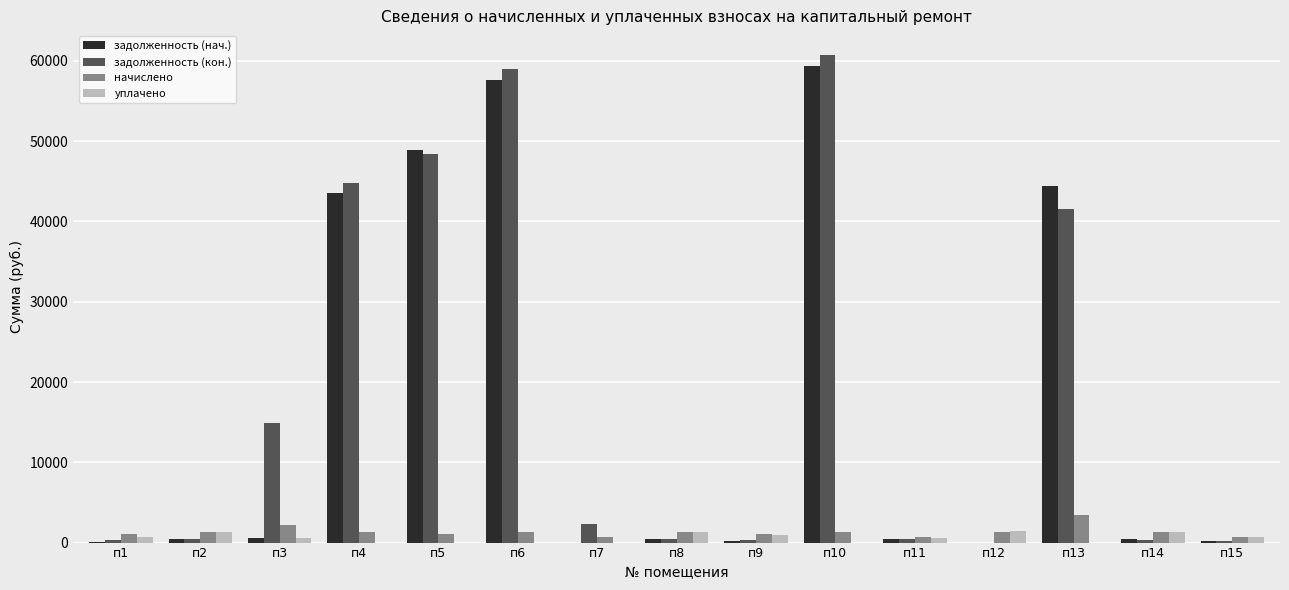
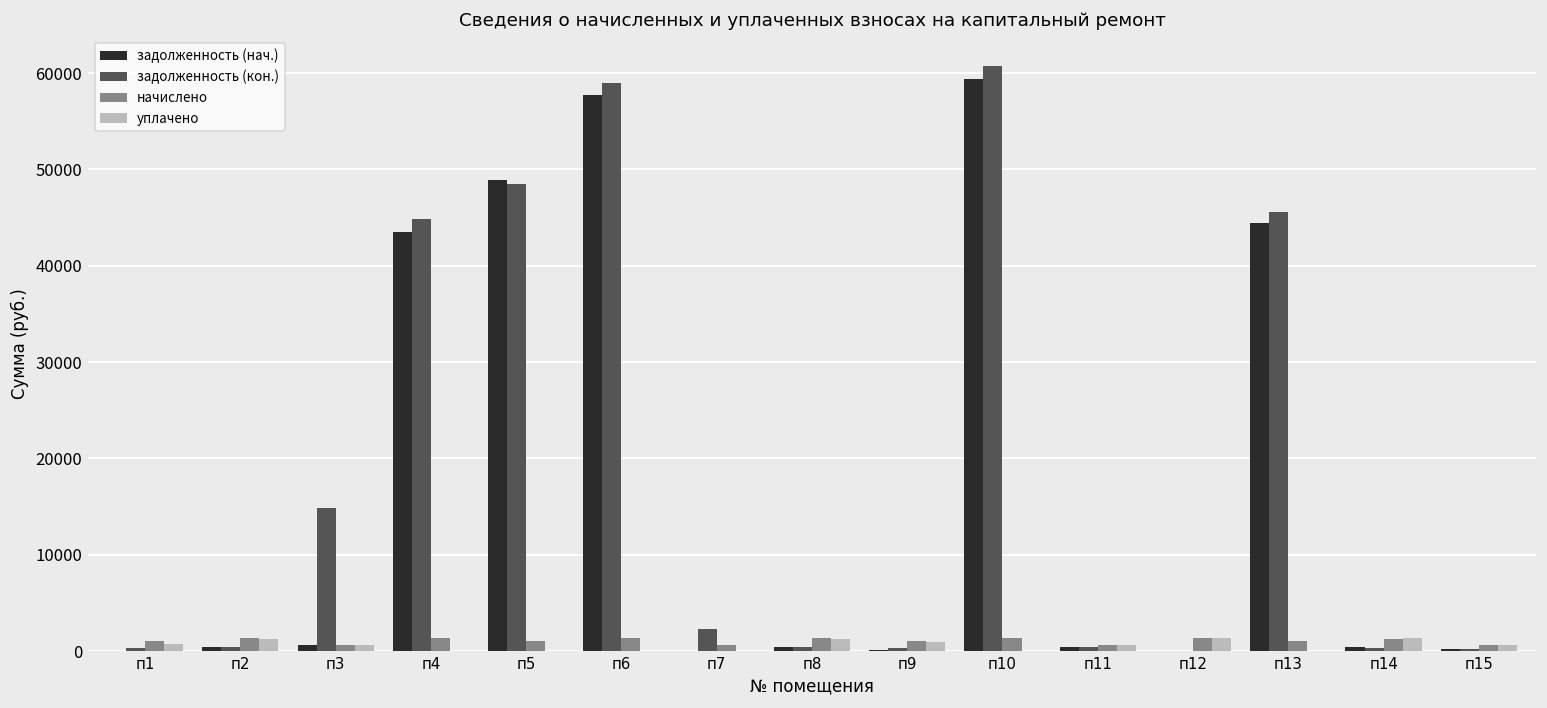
  {
    "задолженность (нач.)": {
      "п2": 0,
      "п3": 1000,
      "п4": 44000,
      "п5": 49000,
      "п6": 58000,
      "п7": 0,
      "п8": 0,
      "п10": 59000,
      "п11": 0,
      "п12": 0,
      "п13": 44000,
      "п14": 0
    },
    "задолженность (кон.)": {
      "п1": 0,
      "п2": 0,
      "п3": 15000,
      "п4": 45000,
      "п5": 48000,
      "п6": 59000,
      "п7": 2000,
      "п8": 0,
      "п9": 0,
      "п10": 61000,
      "п11": 0,
      "п12": 0,
-     "п13": 42000,
+     "п13": 46000,
      "п14": 0
    },
    "начислено": {
      "п1": 1000,
      "п2": 1000,
-     "п3": 2000,
+     "п3": 1000,
      "п4": 1000,
      "п5": 1000,
      "п6": 1000,
      "п7": 1000,
      "п8": 1000,
      "п9": 1000,
      "п10": 1000,
      "п11": 1000,
      "п12": 1000,
-     "п13": 3000,
+     "п13": 1000,
      "п14": 1000,
      "п15": 1000
    },
    "уплачено": {
      "п1": 1000,
      "п2": 1000,
      "п3": 1000,
      "п4": 0,
      "п5": 0,
      "п6": 0,
      "п7": 0,
      "п8": 1000,
      "п9": 1000,
      "п10": 0,
      "п11": 1000,
      "п12": 1000,
      "п13": 0,
      "п14": 1000,
      "п15": 1000
    }
  }
